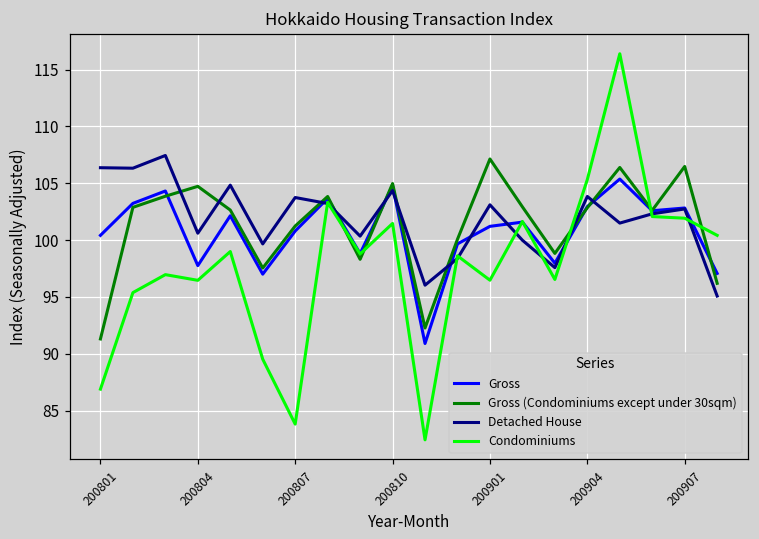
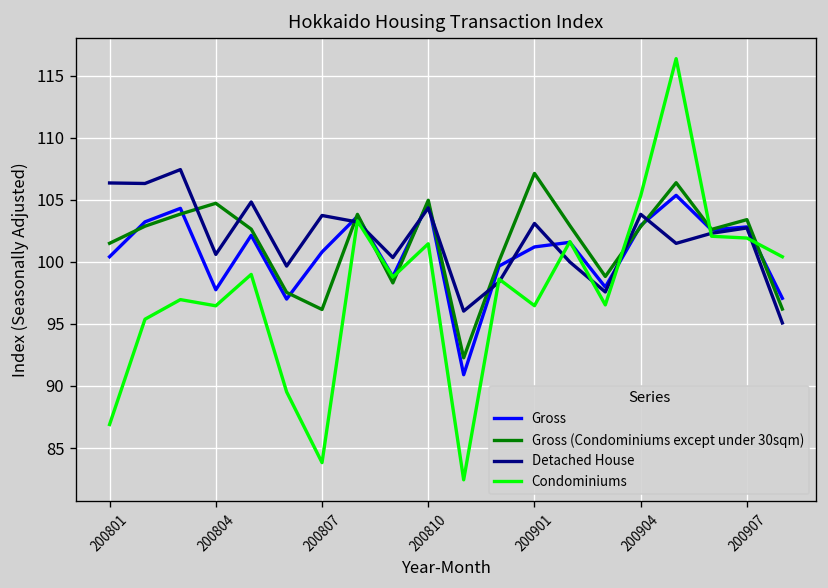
  {
    "Gross": {
      "200801": 100.4,
      "200804": 97.8,
      "200807": 100.8,
      "200901": 101.2
    },
    "Gross (Condominiums except under 30sqm)": {
-     "200801": 91.3,
+     "200801": 101.5,
      "200804": 104.7,
-     "200807": 101.2,
+     "200807": 96.2,
      "200901": 107.1,
-     "200907": 106.5
+     "200907": 103.4
    },
    "Detached House": {
      "200801": 106.4,
      "200804": 100.6,
      "200807": 103.7,
      "200810": 104.4,
      "200901": 103.1,
      "200904": 103.8
    },
    "Condominiums": {
      "200801": 86.9,
      "200804": 96.5,
      "200807": 83.8,
      "200810": 101.5,
      "200901": 96.5,
      "200904": 105.3,
      "200907": 101.9
    }
  }
